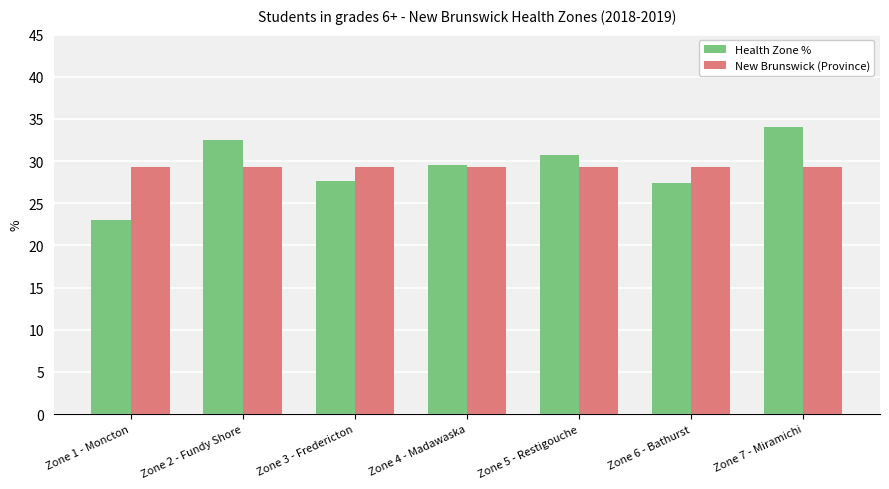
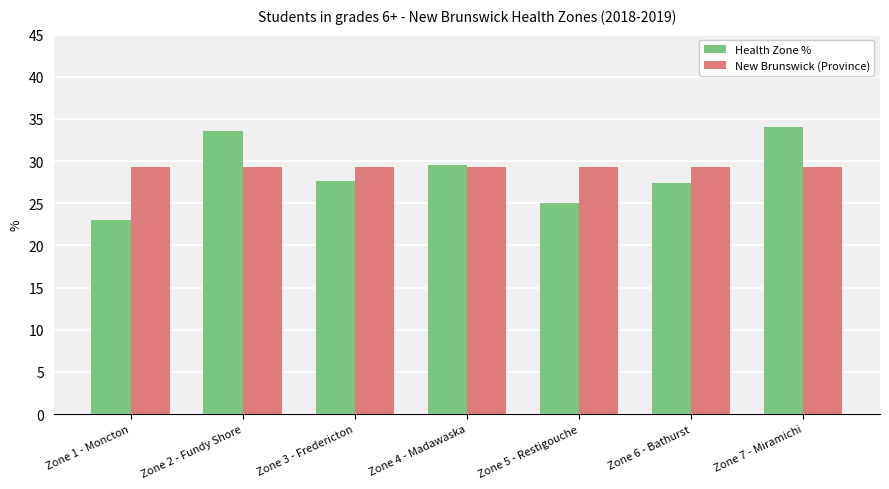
  {
    "Health Zone %": {
      "Zone 1 - Moncton": 23,
-     "Zone 2 - Fundy Shore": 32,
+     "Zone 2 - Fundy Shore": 34,
      "Zone 3 - Fredericton": 28,
      "Zone 4 - Madawaska": 30,
-     "Zone 5 - Restigouche": 31,
+     "Zone 5 - Restigouche": 25,
      "Zone 6 - Bathurst": 27,
      "Zone 7 - Miramichi": 34
    },
    "New Brunswick (Province)": {
      "Zone 1 - Moncton": 29,
      "Zone 2 - Fundy Shore": 29,
      "Zone 3 - Fredericton": 29,
      "Zone 4 - Madawaska": 29,
      "Zone 5 - Restigouche": 29,
      "Zone 6 - Bathurst": 29,
      "Zone 7 - Miramichi": 29
    }
  }
